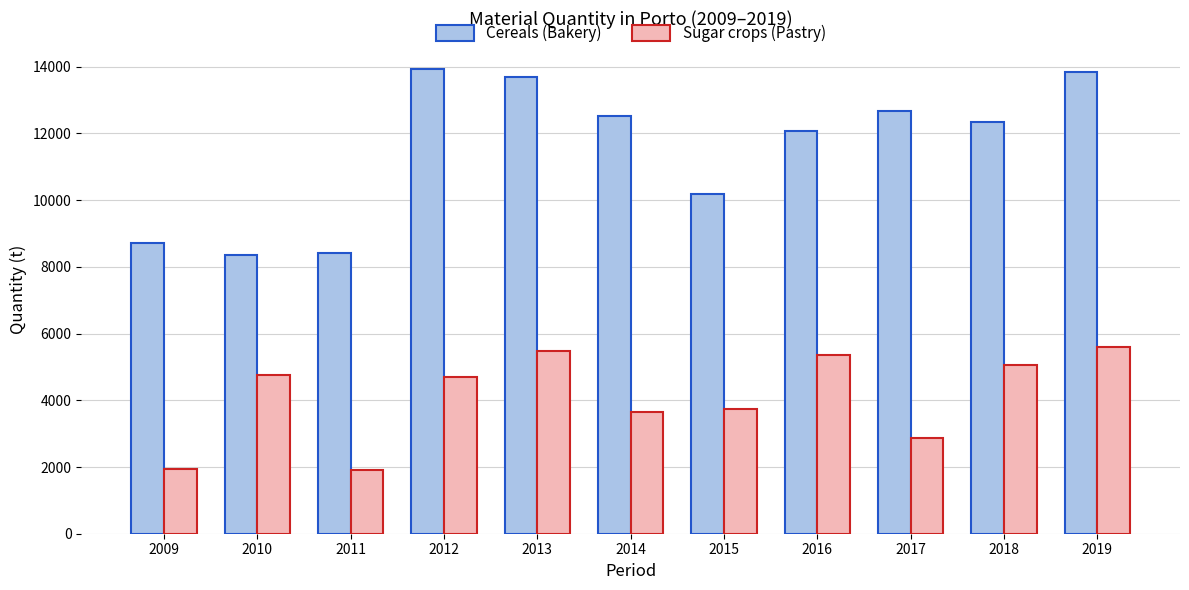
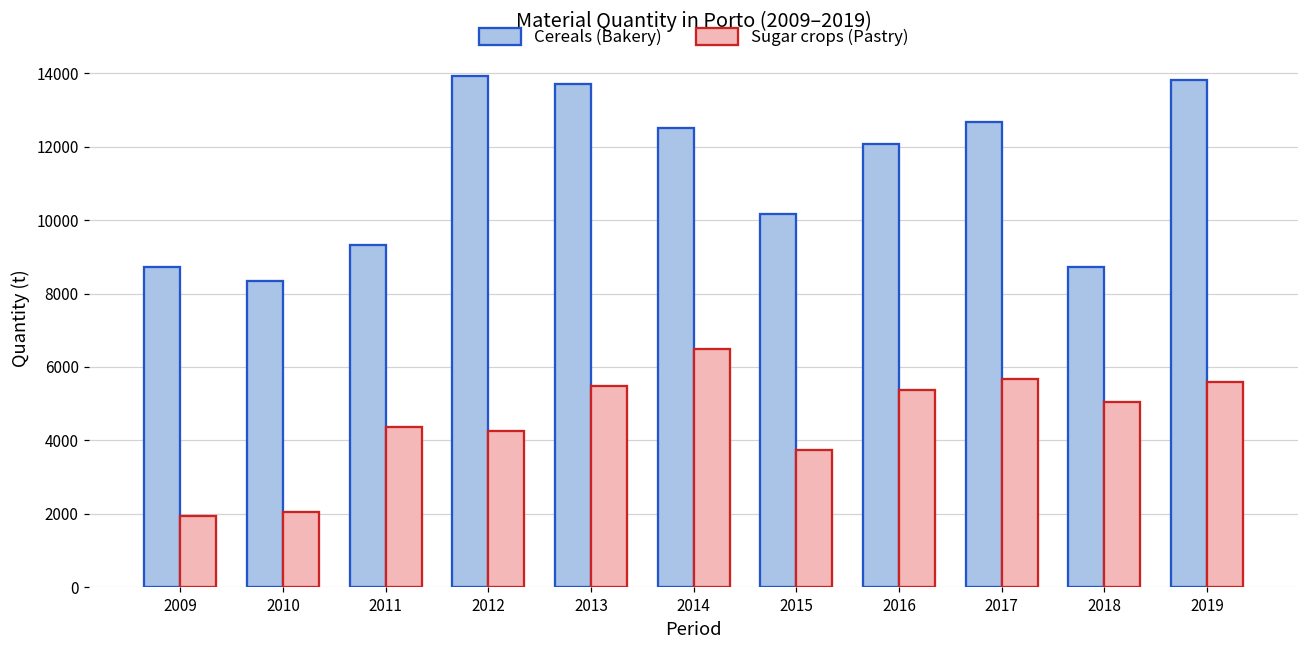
  {
    "Cereals (Bakery)": {
      "2009": 8700,
      "2010": 8300,
-     "2011": 8400,
+     "2011": 9300,
      "2012": 13900,
      "2013": 13700,
      "2014": 12500,
      "2015": 10200,
      "2016": 12100,
      "2017": 12700,
-     "2018": 12400,
+     "2018": 8700,
      "2019": 13800
    },
    "Sugar crops (Pastry)": {
      "2009": 1900,
-     "2010": 4800,
-     "2011": 1900,
-     "2012": 4700,
+     "2010": 2100,
+     "2011": 4400,
+     "2012": 4200,
      "2013": 5500,
-     "2014": 3600,
+     "2014": 6500,
      "2015": 3700,
      "2016": 5400,
-     "2017": 2900,
+     "2017": 5700,
      "2018": 5000,
      "2019": 5600
    }
  }
